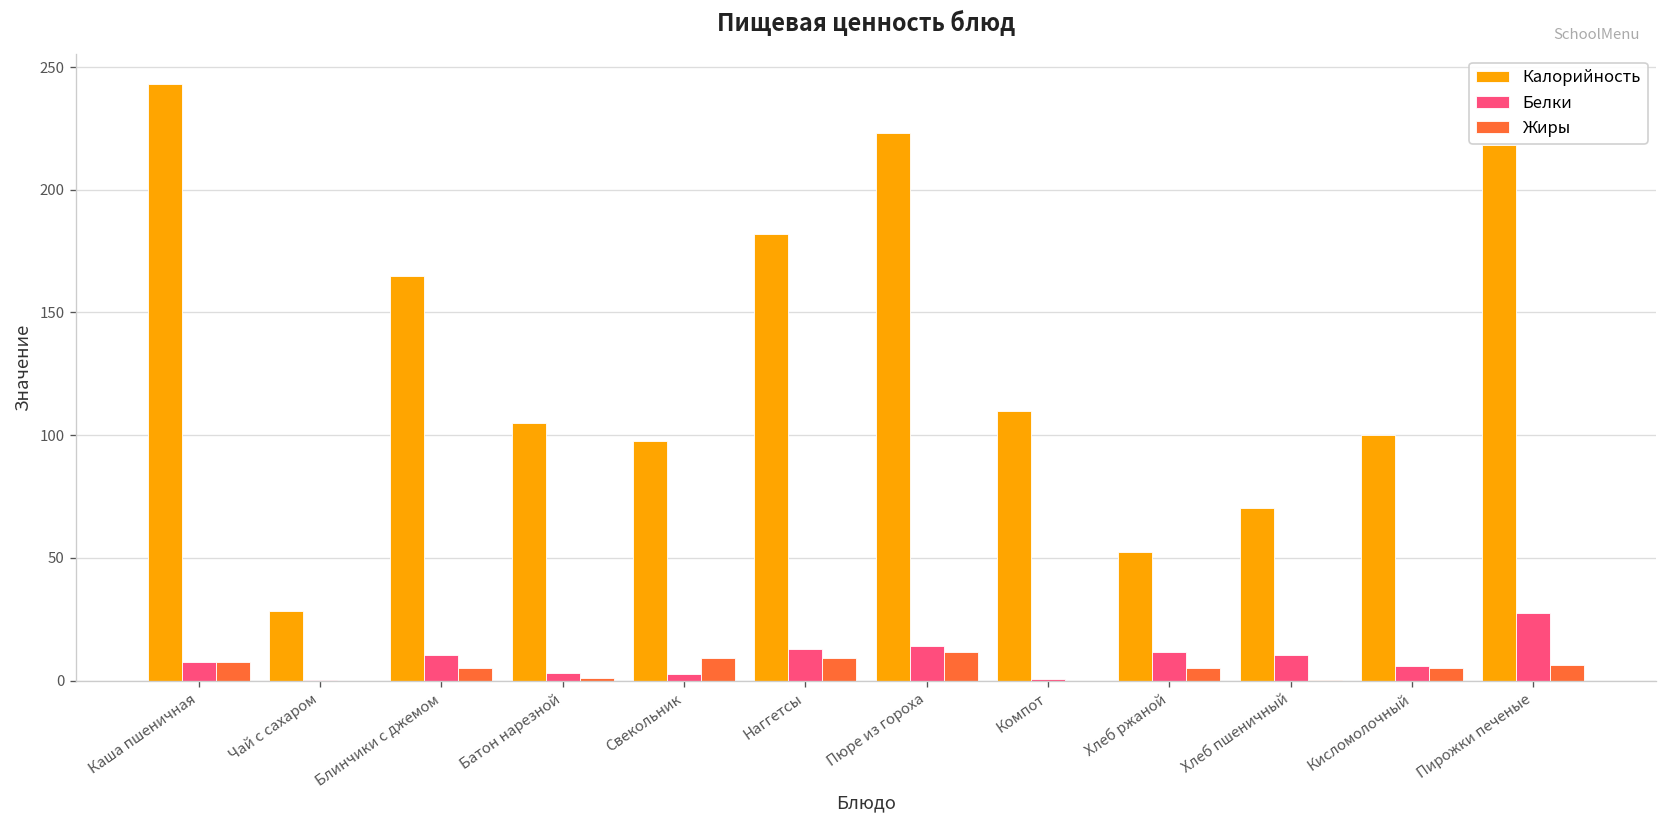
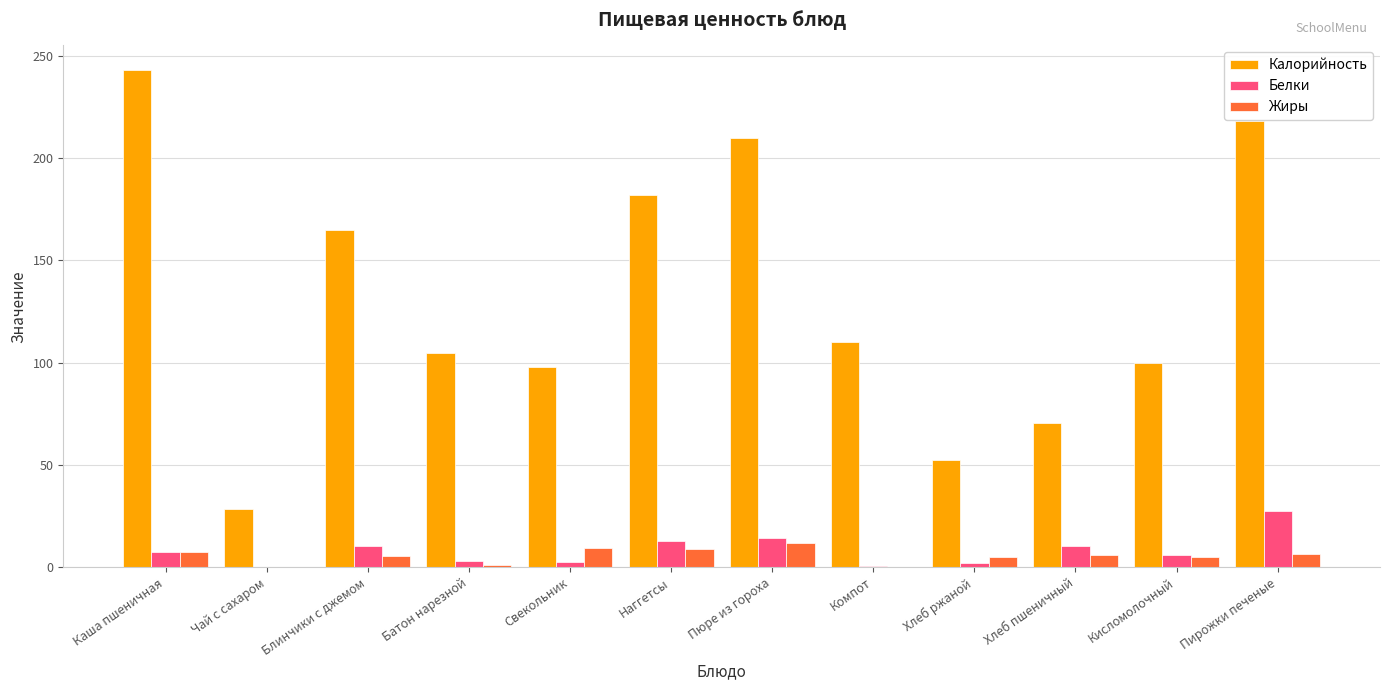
  {
    "Калорийность": {
      "Каша пшеничная": 243,
      "Чай с сахаром": 28,
      "Блинчики с джемом": 165,
      "Батон нарезной": 105,
      "Свекольник": 98,
      "Наггетсы": 182,
-     "Пюре из гороха": 223,
+     "Пюре из гороха": 210,
      "Компот": 110,
      "Хлеб ржаной": 52,
      "Хлеб пшеничный": 71,
      "Кисломолочный": 100,
      "Пирожки печеные": 218
    },
    "Белки": {
      "Каша пшеничная": 7,
      "Блинчики с джемом": 10,
      "Батон нарезной": 3,
      "Свекольник": 3,
      "Наггетсы": 13,
      "Пюре из гороха": 14,
-     "Хлеб ржаной": 12,
+     "Хлеб ржаной": 2,
      "Хлеб пшеничный": 11,
      "Кисломолочный": 6,
      "Пирожки печеные": 28
    },
    "Жиры": {
      "Каша пшеничная": 7,
      "Чай с сахаром": 0,
      "Блинчики с джемом": 5,
      "Свекольник": 9,
      "Наггетсы": 9,
      "Пюре из гороха": 12,
      "Компот": 0,
      "Хлеб ржаной": 5,
-     "Хлеб пшеничный": 0,
+     "Хлеб пшеничный": 6,
      "Кисломолочный": 5,
      "Пирожки печеные": 6
    }
  }
